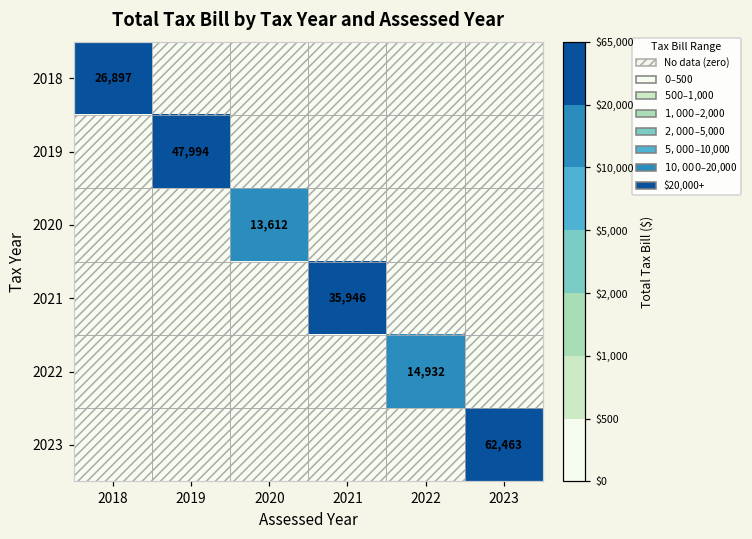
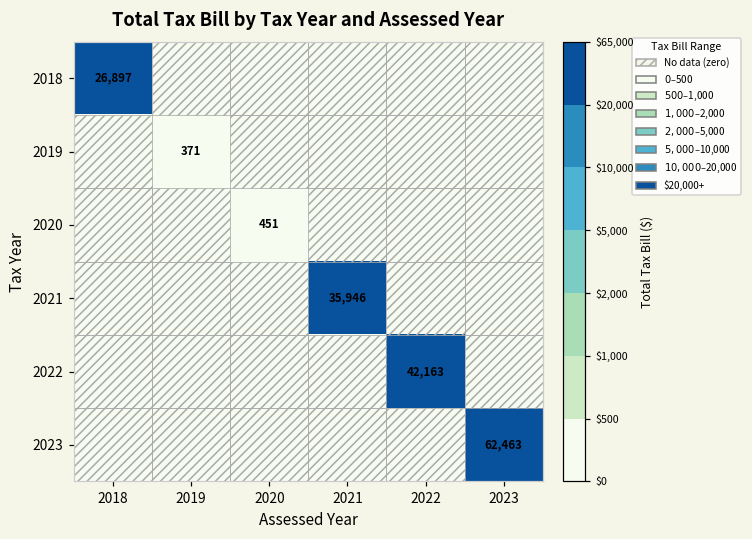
  {
    "2018": {
      "2018": "26,897"
    },
    "2019": {
-     "2019": "47,994"
+     "2019": "371"
    },
    "2020": {
-     "2020": "13,612"
+     "2020": "451"
    },
    "2021": {
      "2021": "35,946"
    },
    "2022": {
-     "2022": "14,932"
+     "2022": "42,163"
    },
    "2023": {
      "2023": "62,463"
    }
  }
